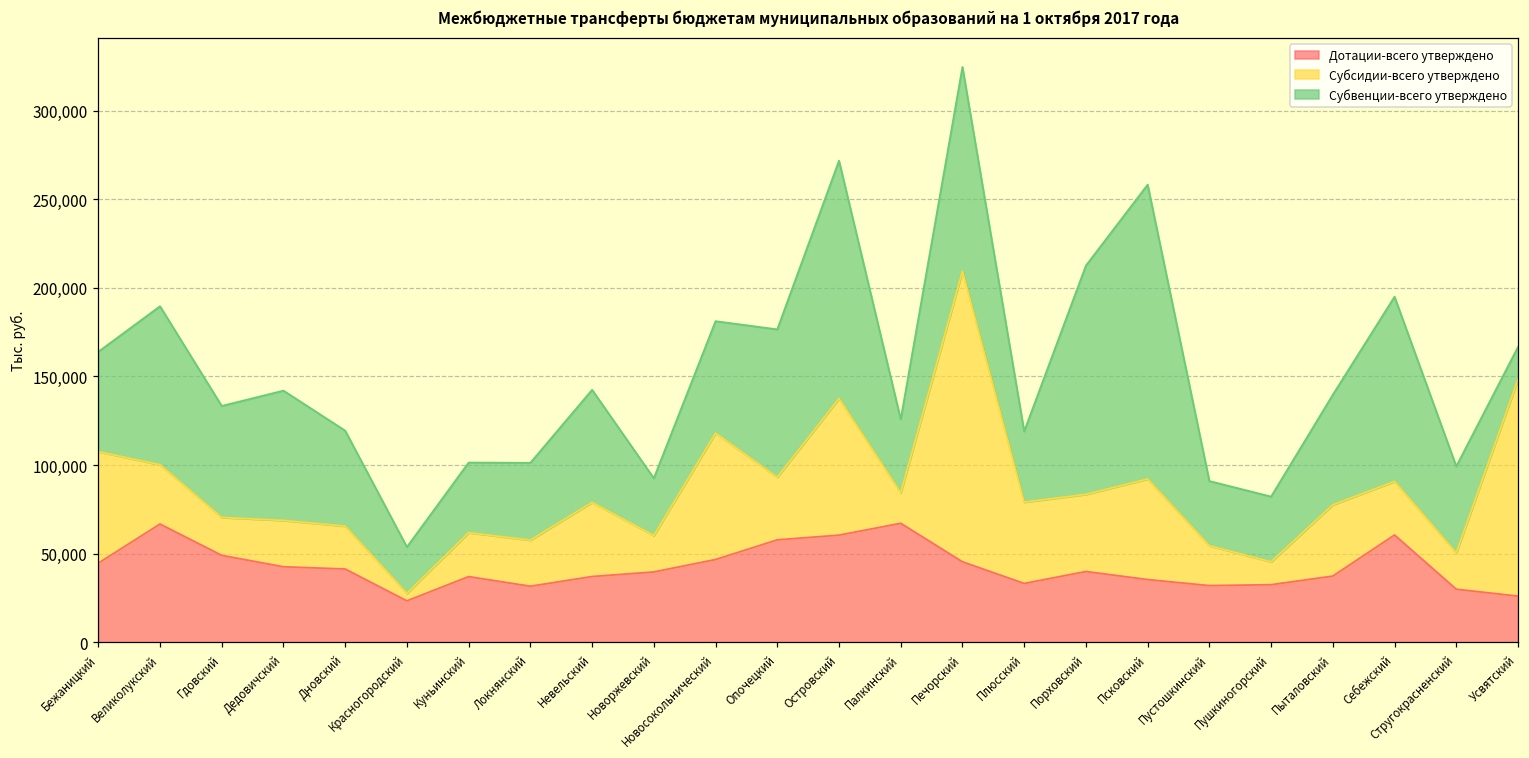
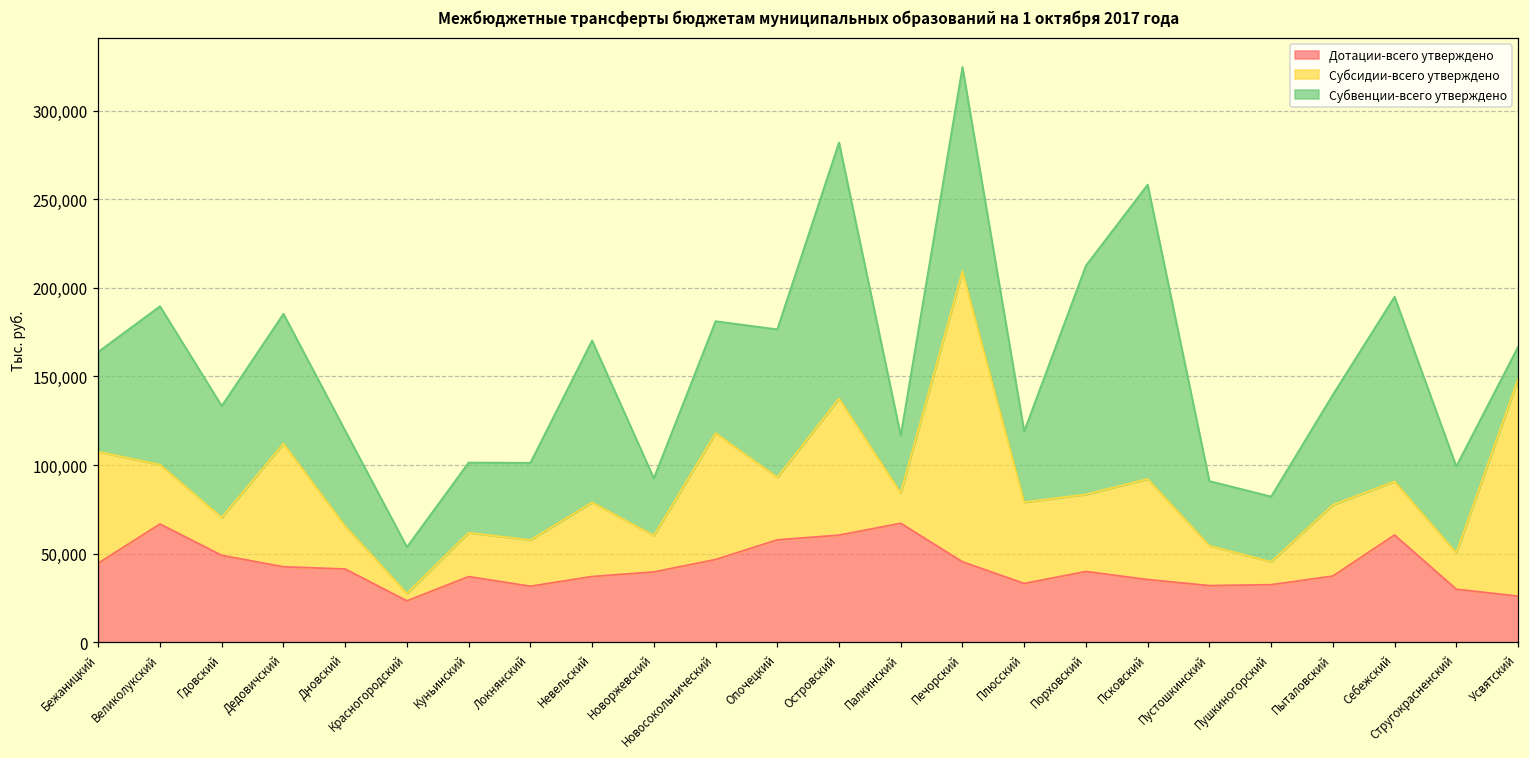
  {
    "Дотации-всего утверждено": {
      "Бежаницкий": "45,000",
      "Великолукский": "67,000",
      "Гдовский": "49,000",
      "Дедовичский": "43,000",
      "Дновский": "41,000",
      "Красногородский": "23,000",
      "Куньинский": "37,000",
      "Локнянский": "32,000",
      "Невельский": "37,000",
      "Новоржевский": "40,000",
      "Новосокольнический": "47,000",
      "Опочецкий": "58,000",
      "Островский": "60,000",
      "Палкинский": "67,000",
      "Печорский": "45,000",
      "Плюсский": "33,000",
      "Порховский": "40,000",
      "Псковский": "35,000",
      "Пустошкинский": "32,000",
      "Пушкиногорский": "32,000",
      "Пыталовский": "37,000",
      "Себежский": "61,000",
      "Стругокрасненский": "30,000",
      "Усвятский": "26,000"
    },
    "Субсидии-всего утверждено": {
      "Бежаницкий": "63,000",
      "Великолукский": "33,000",
      "Гдовский": "21,000",
-     "Дедовичский": "26,000",
+     "Дедовичский": "70,000",
      "Дновский": "24,000",
      "Красногородский": "4,000",
      "Куньинский": "25,000",
      "Локнянский": "26,000",
      "Невельский": "42,000",
      "Новоржевский": "21,000",
      "Новосокольнический": "71,000",
      "Опочецкий": "35,000",
      "Островский": "77,000",
      "Палкинский": "17,000",
      "Печорский": "164,000",
      "Плюсский": "46,000",
      "Порховский": "44,000",
      "Псковский": "57,000",
      "Пустошкинский": "22,000",
      "Пушкиногорский": "13,000",
      "Пыталовский": "40,000",
      "Себежский": "30,000",
      "Стругокрасненский": "21,000",
      "Усвятский": "122,000"
    },
    "Субвенции-всего утверждено": {
      "Бежаницкий": "56,000",
      "Великолукский": "89,000",
      "Гдовский": "63,000",
      "Дедовичский": "73,000",
      "Дновский": "54,000",
      "Красногородский": "26,000",
      "Куньинский": "40,000",
      "Локнянский": "44,000",
-     "Невельский": "64,000",
+     "Невельский": "91,000",
      "Новоржевский": "32,000",
      "Новосокольнический": "63,000",
      "Опочецкий": "83,000",
-     "Островский": "134,000",
-     "Палкинский": "41,000",
+     "Островский": "145,000",
+     "Палкинский": "32,000",
      "Печорский": "115,000",
      "Плюсский": "40,000",
      "Порховский": "129,000",
      "Псковский": "166,000",
      "Пустошкинский": "37,000",
      "Пушкиногорский": "37,000",
      "Пыталовский": "62,000",
      "Себежский": "104,000",
      "Стругокрасненский": "49,000",
      "Усвятский": "18,000"
    }
  }
